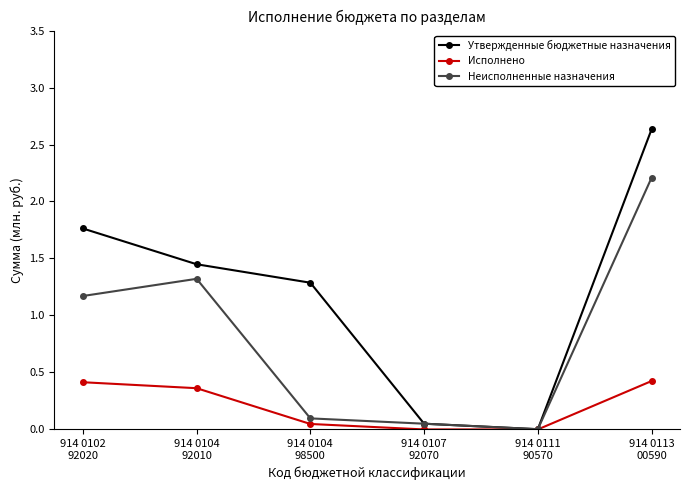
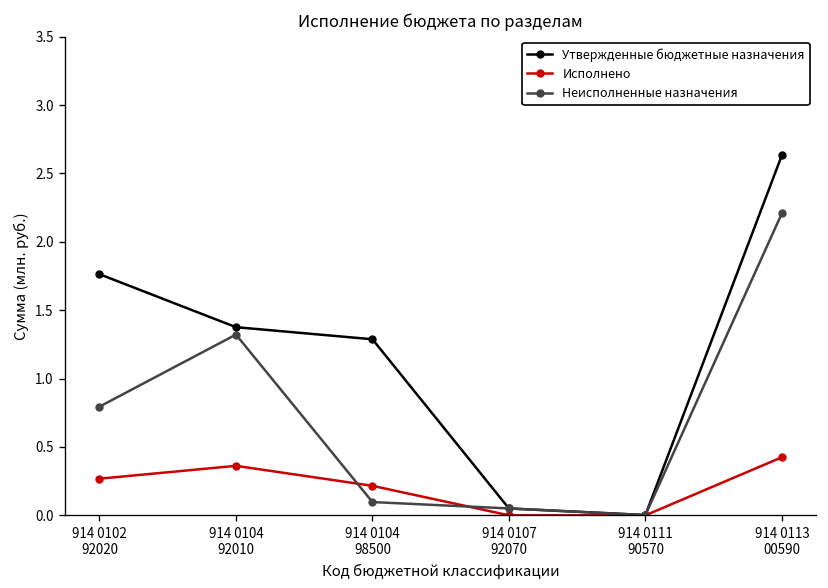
  {
    "Утвержденные бюджетные назначения": {
      "914 0102 92020": 1.76,
-     "914 0104 92010": 1.45,
+     "914 0104 92010": 1.38,
      "914 0104 98500": 1.29,
      "914 0113 00590": 2.63
    },
    "Исполнено": {
-     "914 0102 92020": 0.41,
+     "914 0102 92020": 0.27,
      "914 0104 92010": 0.36,
-     "914 0104 98500": 0.05,
+     "914 0104 98500": 0.22,
      "914 0107 92070": 0.00,
      "914 0113 00590": 0.42
    },
    "Неисполненные назначения": {
-     "914 0102 92020": 1.17,
+     "914 0102 92020": 0.79,
      "914 0104 92010": 1.32,
      "914 0104 98500": 0.10,
      "914 0113 00590": 2.21
    }
  }
